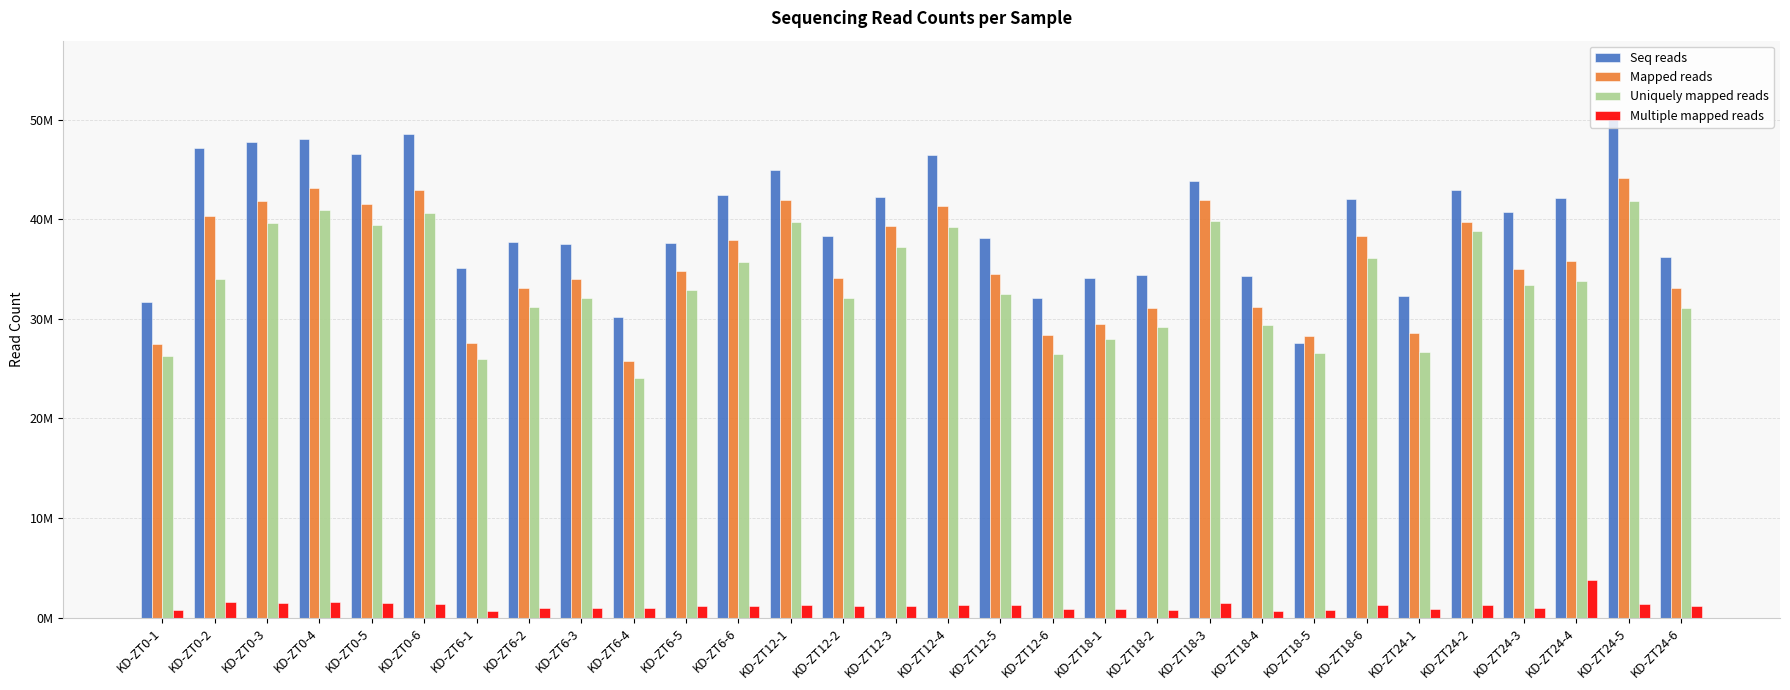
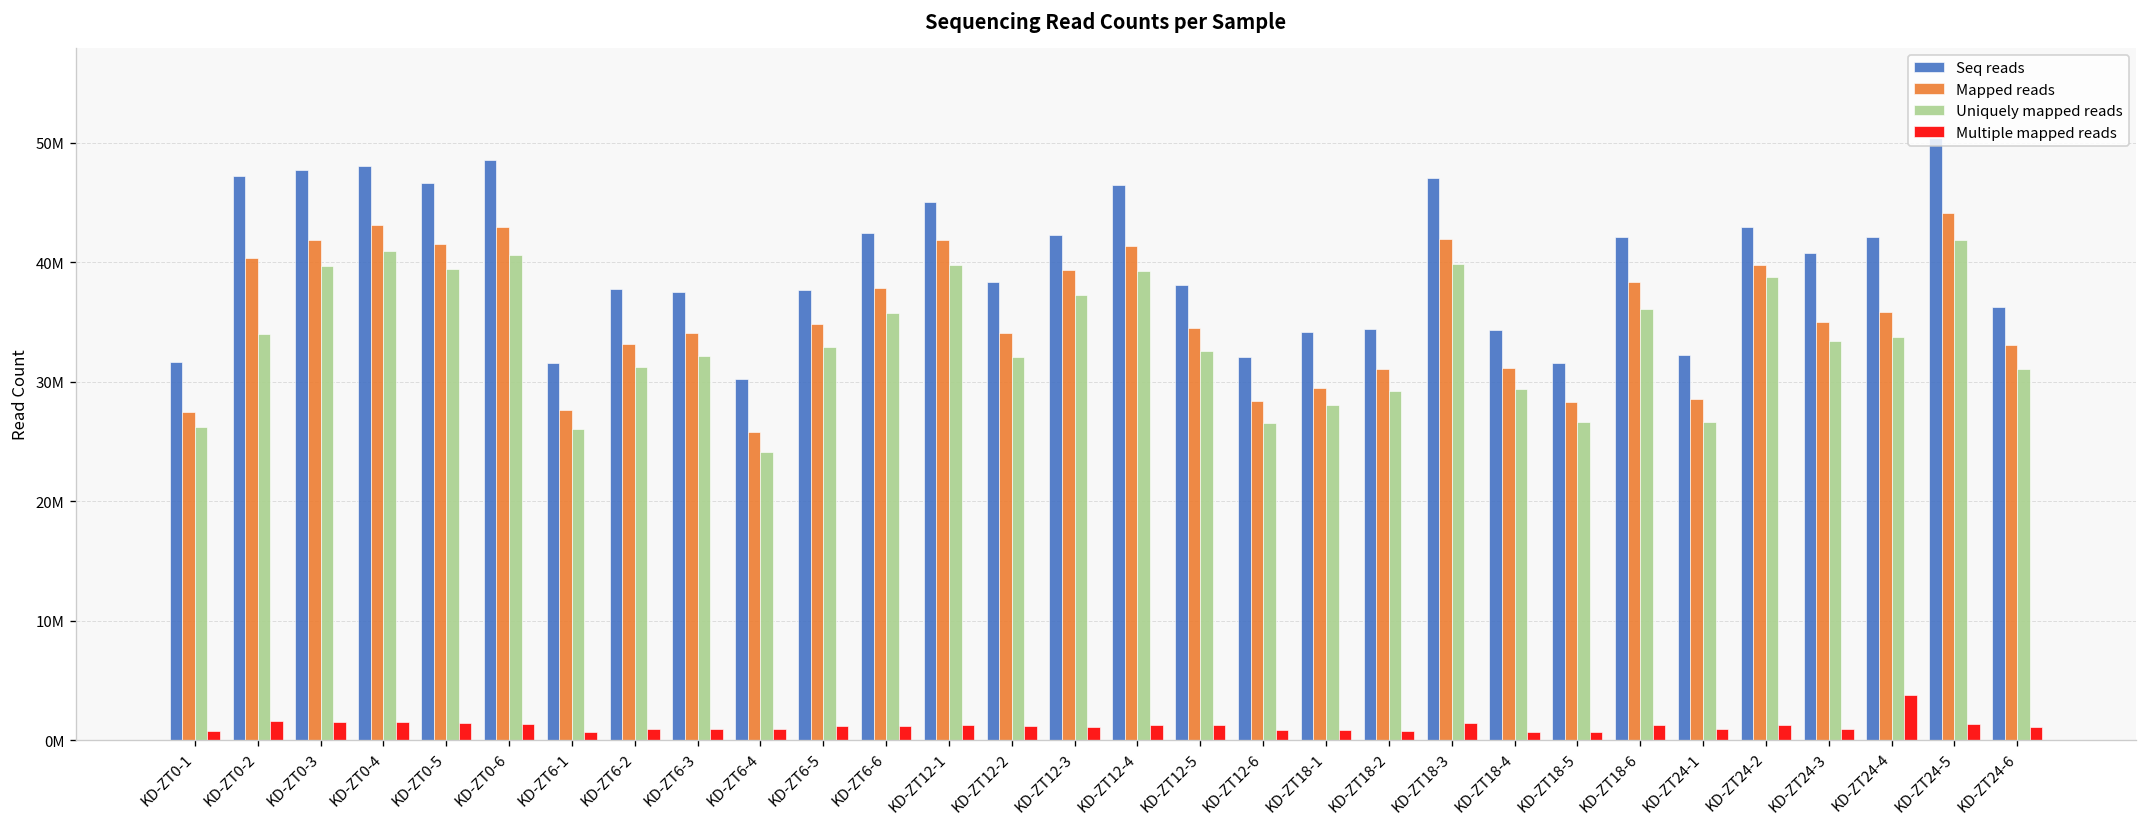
  {
    "Seq reads": {
      "KD-ZT0-1": 32000000,
      "KD-ZT0-2": 47000000,
      "KD-ZT0-3": 48000000,
      "KD-ZT0-4": 48000000,
      "KD-ZT0-5": 47000000,
      "KD-ZT0-6": 49000000,
-     "KD-ZT6-1": 35000000,
+     "KD-ZT6-1": 32000000,
      "KD-ZT6-2": 38000000,
      "KD-ZT6-3": 38000000,
      "KD-ZT6-4": 30000000,
      "KD-ZT6-5": 38000000,
      "KD-ZT6-6": 42000000,
      "KD-ZT12-1": 45000000,
      "KD-ZT12-2": 38000000,
      "KD-ZT12-3": 42000000,
      "KD-ZT12-4": 46000000,
      "KD-ZT12-5": 38000000,
      "KD-ZT12-6": 32000000,
      "KD-ZT18-1": 34000000,
      "KD-ZT18-2": 34000000,
-     "KD-ZT18-3": 44000000,
+     "KD-ZT18-3": 47000000,
      "KD-ZT18-4": 34000000,
-     "KD-ZT18-5": 28000000,
+     "KD-ZT18-5": 32000000,
      "KD-ZT18-6": 42000000,
      "KD-ZT24-1": 32000000,
      "KD-ZT24-2": 43000000,
      "KD-ZT24-3": 41000000,
      "KD-ZT24-4": 42000000,
      "KD-ZT24-6": 36000000
    },
    "Mapped reads": {
      "KD-ZT0-1": 27000000,
      "KD-ZT0-2": 40000000,
      "KD-ZT0-3": 42000000,
      "KD-ZT0-4": 43000000,
      "KD-ZT0-5": 42000000,
      "KD-ZT0-6": 43000000,
      "KD-ZT6-1": 28000000,
      "KD-ZT6-2": 33000000,
      "KD-ZT6-3": 34000000,
      "KD-ZT6-4": 26000000,
      "KD-ZT6-5": 35000000,
      "KD-ZT6-6": 38000000,
      "KD-ZT12-1": 42000000,
      "KD-ZT12-2": 34000000,
      "KD-ZT12-3": 39000000,
      "KD-ZT12-4": 41000000,
      "KD-ZT12-5": 35000000,
      "KD-ZT12-6": 28000000,
      "KD-ZT18-1": 29000000,
      "KD-ZT18-2": 31000000,
      "KD-ZT18-3": 42000000,
      "KD-ZT18-4": 31000000,
      "KD-ZT18-5": 28000000,
      "KD-ZT18-6": 38000000,
      "KD-ZT24-1": 29000000,
      "KD-ZT24-2": 40000000,
      "KD-ZT24-3": 35000000,
      "KD-ZT24-4": 36000000,
      "KD-ZT24-5": 44000000,
      "KD-ZT24-6": 33000000
    },
    "Uniquely mapped reads": {
      "KD-ZT0-1": 26000000,
      "KD-ZT0-2": 34000000,
      "KD-ZT0-3": 40000000,
      "KD-ZT0-4": 41000000,
      "KD-ZT0-5": 39000000,
      "KD-ZT0-6": 41000000,
      "KD-ZT6-1": 26000000,
      "KD-ZT6-2": 31000000,
      "KD-ZT6-3": 32000000,
      "KD-ZT6-4": 24000000,
      "KD-ZT6-5": 33000000,
      "KD-ZT6-6": 36000000,
      "KD-ZT12-1": 40000000,
      "KD-ZT12-2": 32000000,
      "KD-ZT12-3": 37000000,
      "KD-ZT12-4": 39000000,
      "KD-ZT12-5": 33000000,
      "KD-ZT12-6": 27000000,
      "KD-ZT18-1": 28000000,
      "KD-ZT18-2": 29000000,
      "KD-ZT18-3": 40000000,
      "KD-ZT18-4": 29000000,
      "KD-ZT18-5": 27000000,
      "KD-ZT18-6": 36000000,
      "KD-ZT24-1": 27000000,
      "KD-ZT24-2": 39000000,
      "KD-ZT24-3": 33000000,
      "KD-ZT24-4": 34000000,
      "KD-ZT24-5": 42000000,
      "KD-ZT24-6": 31000000
    },
    "Multiple mapped reads": {
      "KD-ZT0-1": 1000000,
      "KD-ZT0-2": 2000000,
      "KD-ZT0-3": 1000000,
      "KD-ZT0-4": 2000000,
      "KD-ZT0-5": 1000000,
      "KD-ZT0-6": 1000000,
      "KD-ZT6-1": 1000000,
      "KD-ZT6-2": 1000000,
      "KD-ZT6-3": 1000000,
      "KD-ZT6-4": 1000000,
      "KD-ZT6-5": 1000000,
      "KD-ZT6-6": 1000000,
      "KD-ZT12-1": 1000000,
      "KD-ZT12-2": 1000000,
      "KD-ZT12-3": 1000000,
      "KD-ZT12-4": 1000000,
      "KD-ZT12-5": 1000000,
      "KD-ZT12-6": 1000000,
      "KD-ZT18-1": 1000000,
      "KD-ZT18-2": 1000000,
      "KD-ZT18-3": 1000000,
      "KD-ZT18-4": 1000000,
      "KD-ZT18-5": 1000000,
      "KD-ZT18-6": 1000000,
      "KD-ZT24-1": 1000000,
      "KD-ZT24-2": 1000000,
      "KD-ZT24-3": 1000000,
      "KD-ZT24-4": 4000000,
      "KD-ZT24-5": 1000000,
      "KD-ZT24-6": 1000000
    }
  }
